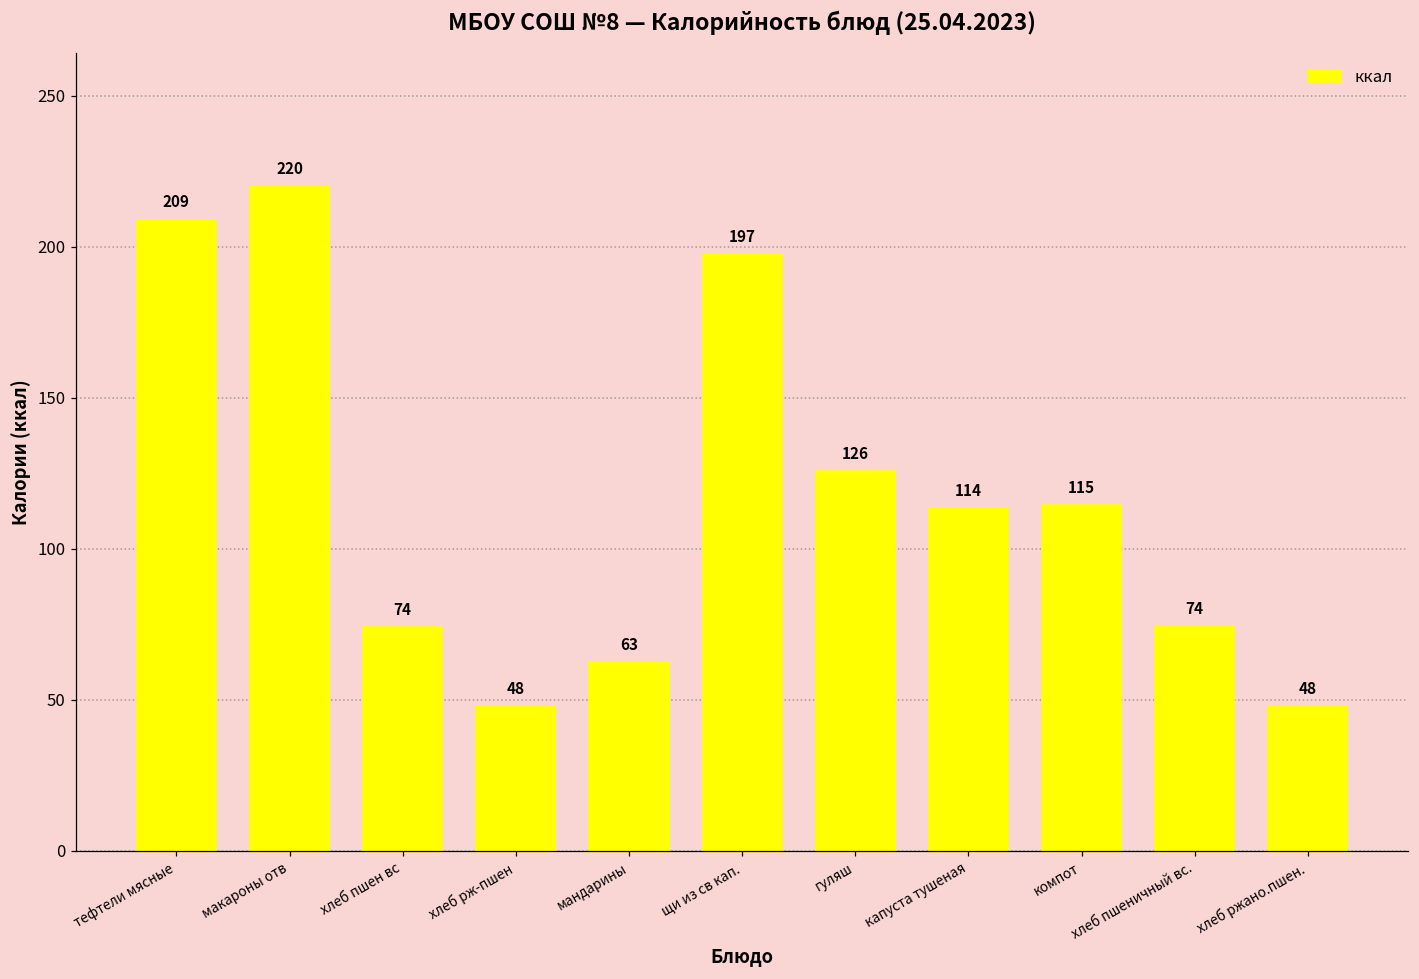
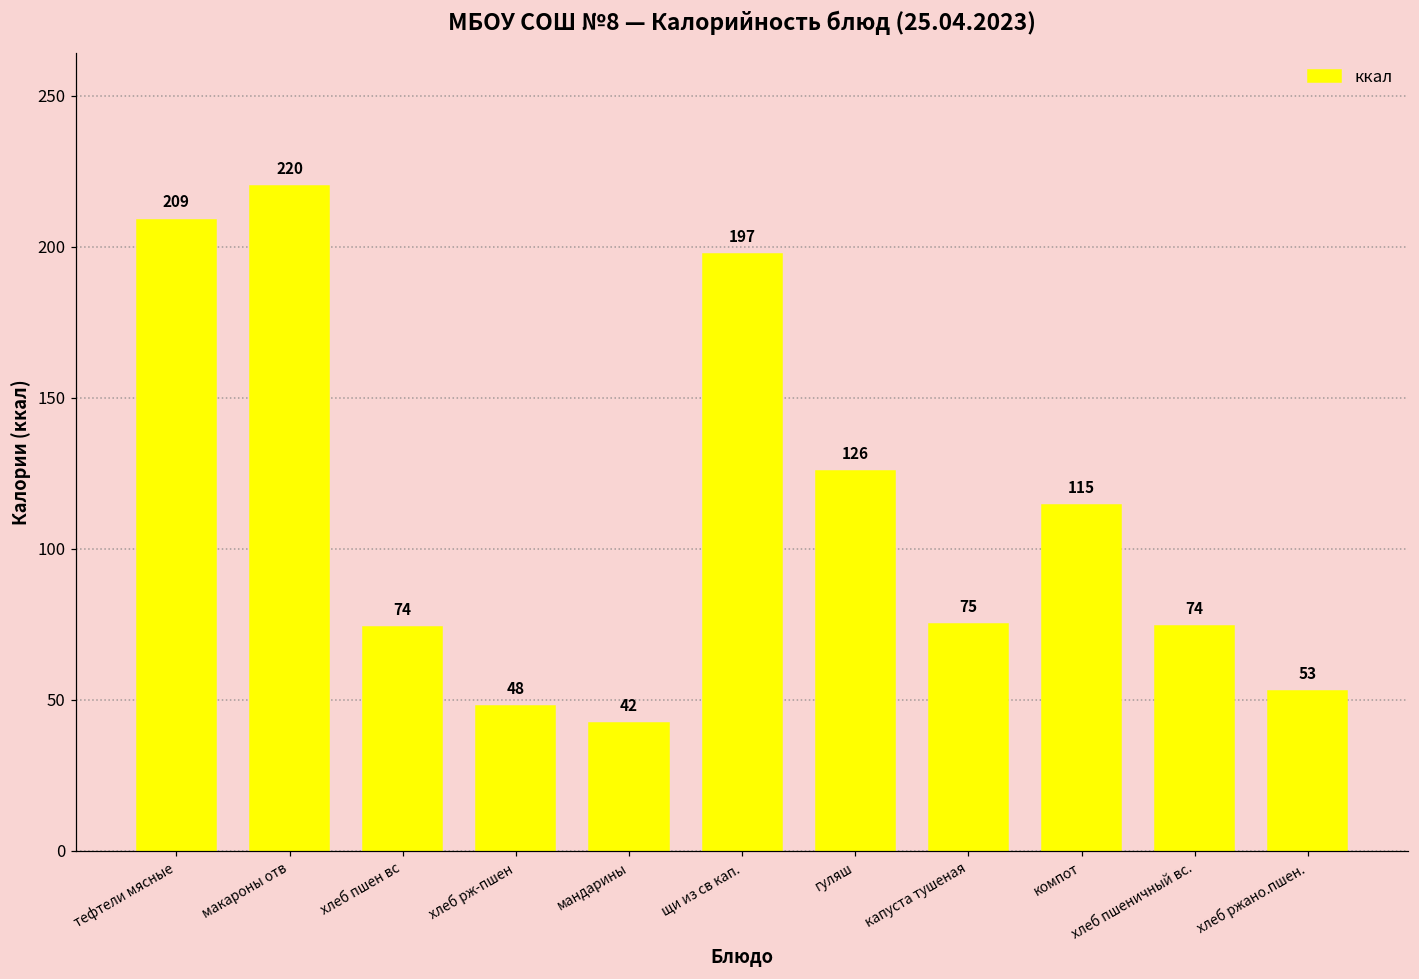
  {
    "тефтели мясные": 209,
    "макароны отв": 220,
    "хлеб пшен вс": 74,
    "хлеб рж-пшен": 48,
-   "мандарины": 63,
+   "мандарины": 42,
    "щи из св кап.": 197,
    "гуляш": 126,
-   "капуста тушеная": 114,
+   "капуста тушеная": 75,
    "компот": 115,
    "хлеб пшеничный вс.": 74,
-   "хлеб ржано.пшен.": 48
+   "хлеб ржано.пшен.": 53
  }
